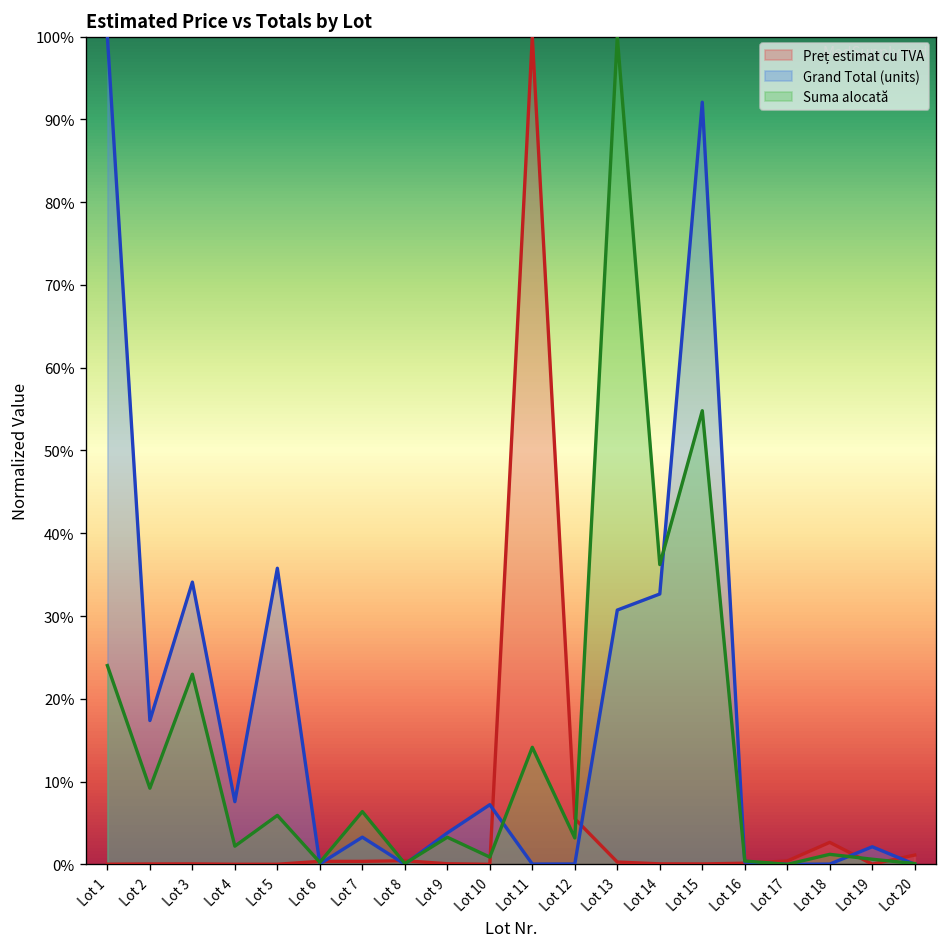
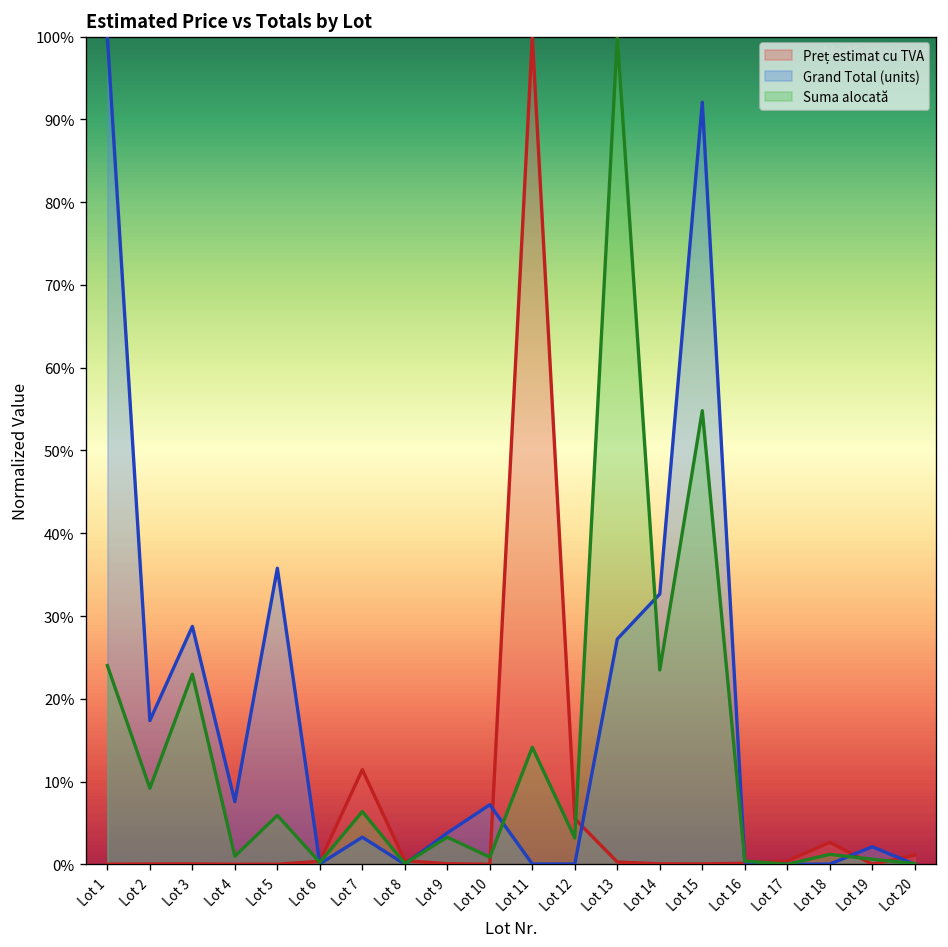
  {
    "Preț estimat cu TVA": {
      "Lot 1": "0%",
      "Lot 2": "0%",
      "Lot 3": "0%",
      "Lot 4": "0%",
      "Lot 5": "0%",
-     "Lot 7": "0%",
+     "Lot 7": "11%",
      "Lot 9": "0%",
      "Lot 10": "0%",
      "Lot 11": "100%",
      "Lot 12": "6%",
      "Lot 13": "0%",
      "Lot 14": "0%",
      "Lot 15": "0%",
      "Lot 17": "0%",
      "Lot 18": "3%",
      "Lot 19": "0%",
      "Lot 20": "1%"
    },
    "Grand Total (units)": {
      "Lot 1": "100%",
      "Lot 2": "17%",
-     "Lot 3": "34%",
+     "Lot 3": "29%",
      "Lot 4": "8%",
      "Lot 5": "36%",
      "Lot 7": "3%",
      "Lot 9": "4%",
      "Lot 10": "7%",
      "Lot 11": "0%",
      "Lot 12": "0%",
-     "Lot 13": "31%",
+     "Lot 13": "27%",
      "Lot 14": "33%",
      "Lot 15": "92%",
      "Lot 18": "0%",
      "Lot 19": "2%"
    },
    "Suma alocată": {
      "Lot 1": "24%",
      "Lot 2": "9%",
      "Lot 3": "23%",
-     "Lot 4": "2%",
+     "Lot 4": "1%",
      "Lot 5": "6%",
      "Lot 7": "6%",
      "Lot 9": "3%",
      "Lot 10": "1%",
      "Lot 11": "14%",
      "Lot 12": "3%",
      "Lot 13": "100%",
-     "Lot 14": "36%",
+     "Lot 14": "23%",
      "Lot 15": "55%",
      "Lot 18": "1%",
      "Lot 19": "1%"
    }
  }
